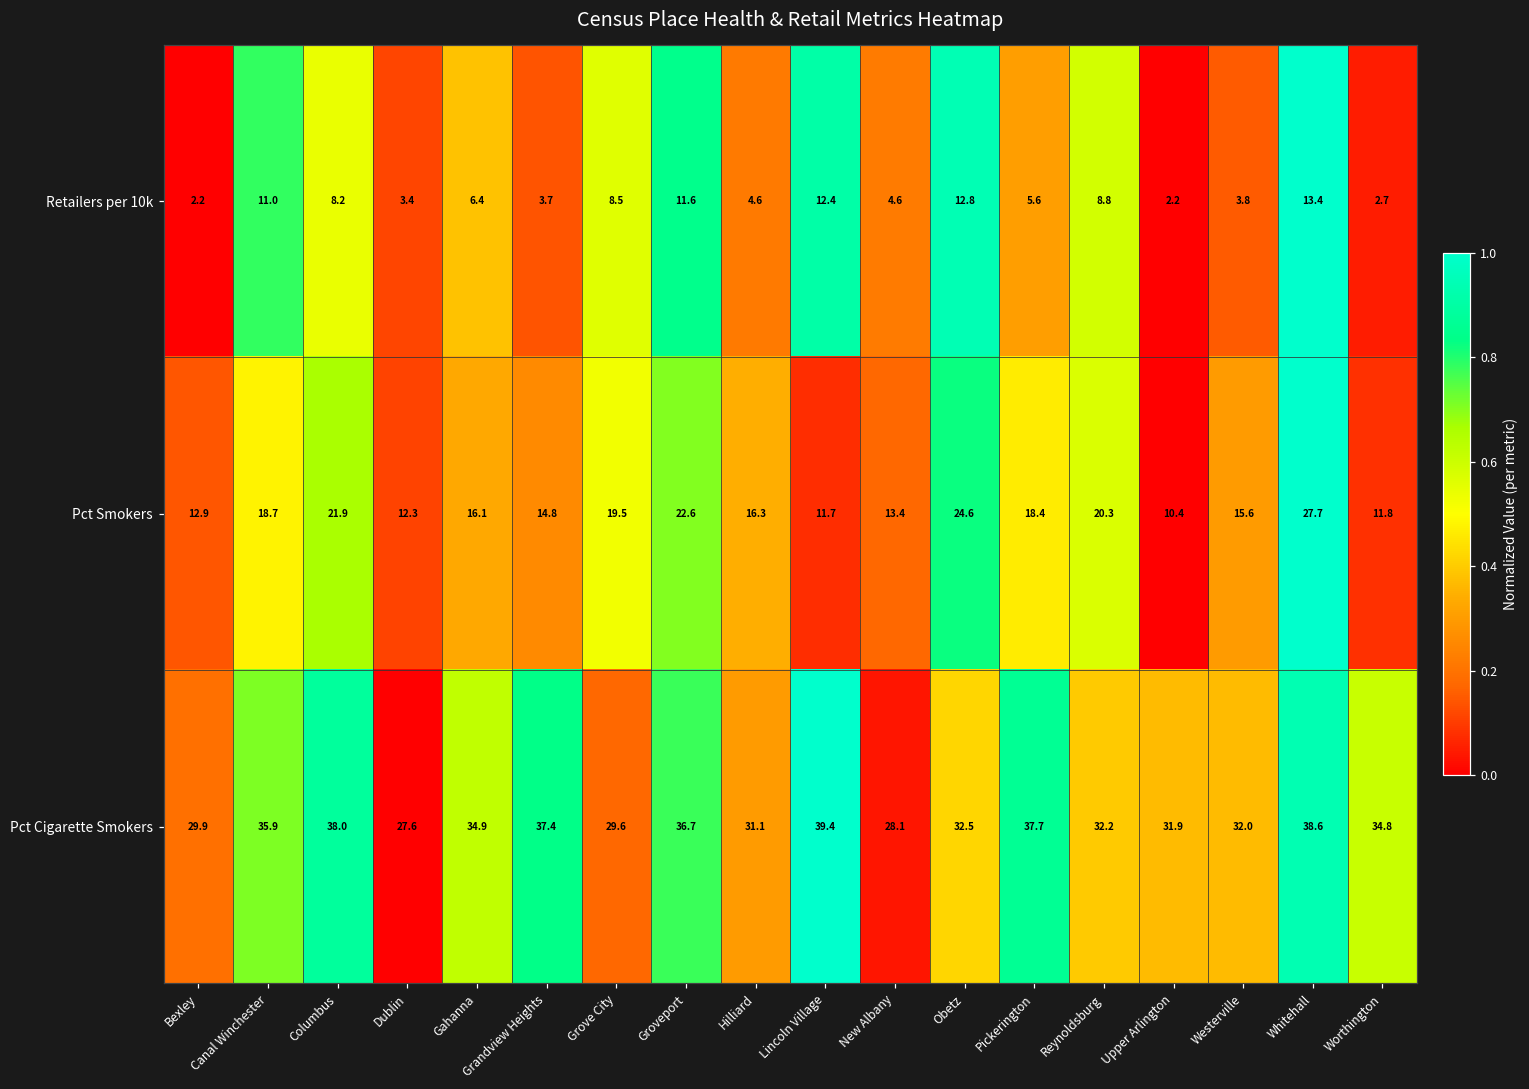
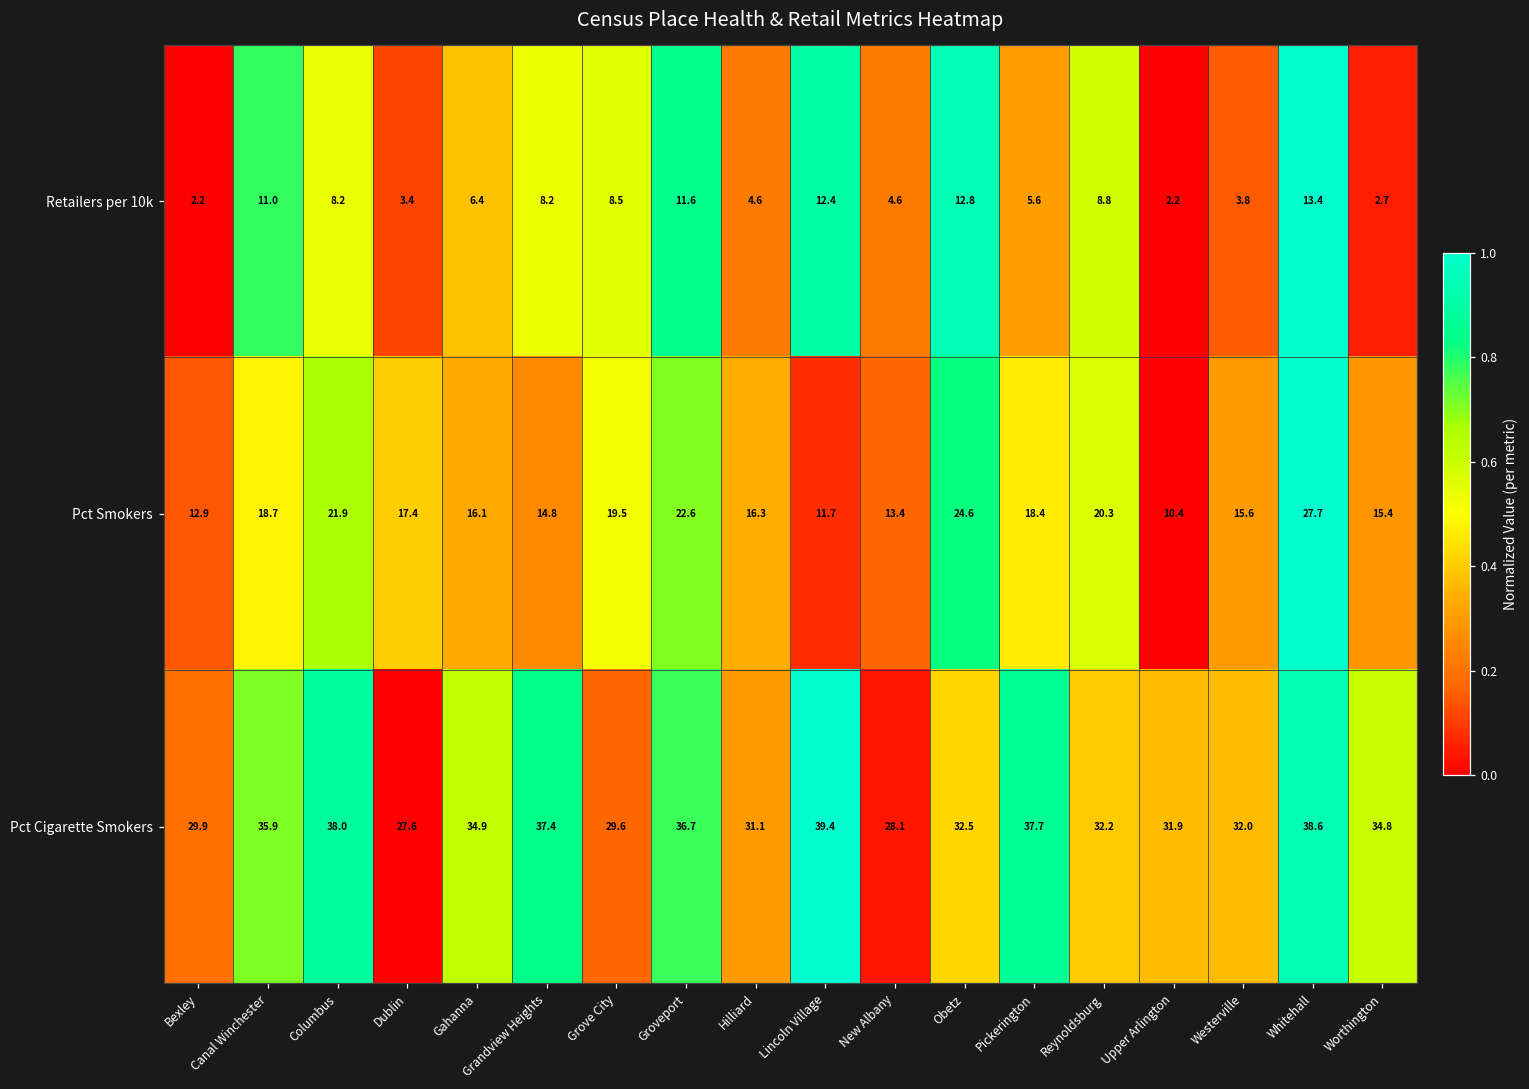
  {
    "Retailers per 10k": {
      "Bexley": 2.2,
      "Canal Winchester": 11.0,
      "Columbus": 8.2,
      "Dublin": 3.4,
      "Gahanna": 6.4,
-     "Grandview Heights": 3.7,
+     "Grandview Heights": 8.2,
      "Grove City": 8.5,
      "Groveport": 11.6,
      "Hilliard": 4.6,
      "Lincoln Village": 12.4,
      "New Albany": 4.6,
      "Obetz": 12.8,
      "Pickerington": 5.6,
      "Reynoldsburg": 8.8,
      "Upper Arlington": 2.2,
      "Westerville": 3.8,
      "Whitehall": 13.4,
      "Worthington": 2.7
    },
    "Pct Smokers": {
      "Bexley": 12.9,
      "Canal Winchester": 18.7,
      "Columbus": 21.9,
-     "Dublin": 12.3,
+     "Dublin": 17.4,
      "Gahanna": 16.1,
      "Grandview Heights": 14.8,
      "Grove City": 19.5,
      "Groveport": 22.6,
      "Hilliard": 16.3,
      "Lincoln Village": 11.7,
      "New Albany": 13.4,
      "Obetz": 24.6,
      "Pickerington": 18.4,
      "Reynoldsburg": 20.3,
      "Upper Arlington": 10.4,
      "Westerville": 15.6,
      "Whitehall": 27.7,
-     "Worthington": 11.8
+     "Worthington": 15.4
    },
    "Pct Cigarette Smokers": {
      "Bexley": 29.9,
      "Canal Winchester": 35.9,
      "Columbus": 38.0,
      "Dublin": 27.6,
      "Gahanna": 34.9,
      "Grandview Heights": 37.4,
      "Grove City": 29.6,
      "Groveport": 36.7,
      "Hilliard": 31.1,
      "Lincoln Village": 39.4,
      "New Albany": 28.1,
      "Obetz": 32.5,
      "Pickerington": 37.7,
      "Reynoldsburg": 32.2,
      "Upper Arlington": 31.9,
      "Westerville": 32.0,
      "Whitehall": 38.6,
      "Worthington": 34.8
    }
  }
